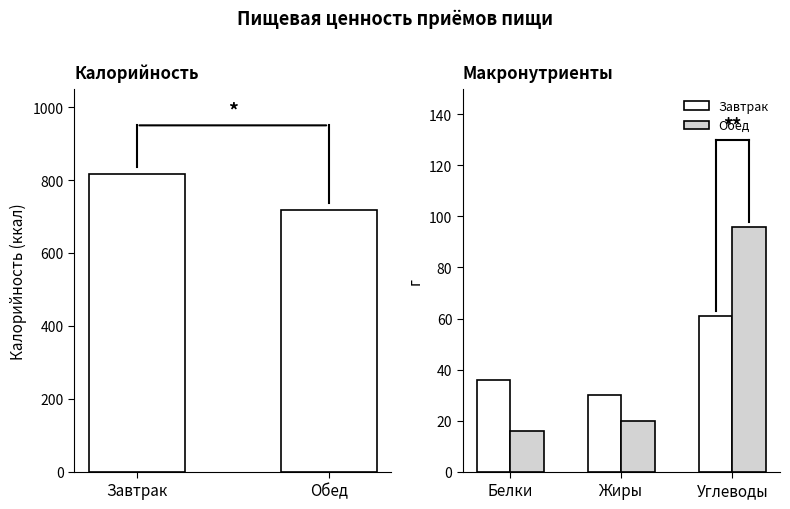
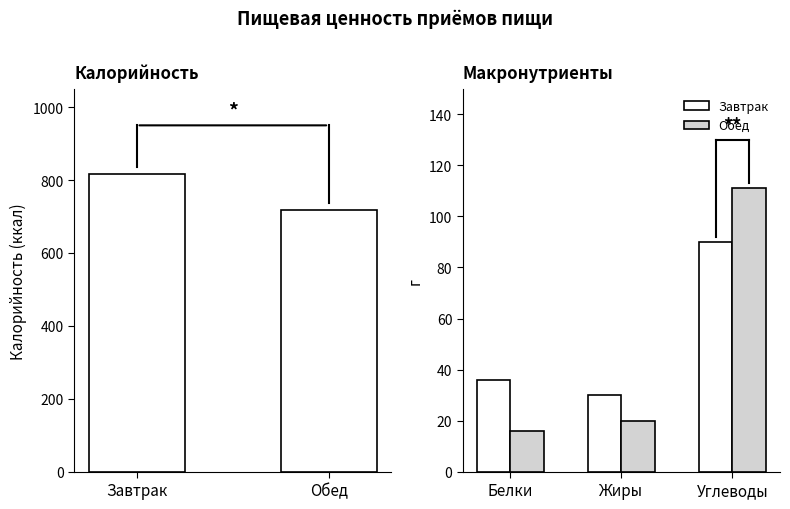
  {
    "Макронутриенты": {
      "Завтрак": {
        "Белки": 36,
        "Жиры": 30,
-       "Углеводы": 61
+       "Углеводы": 90
      },
      "Обед": {
        "Белки": 16,
        "Жиры": 20,
-       "Углеводы": 96
+       "Углеводы": 111
      }
    }
  }
